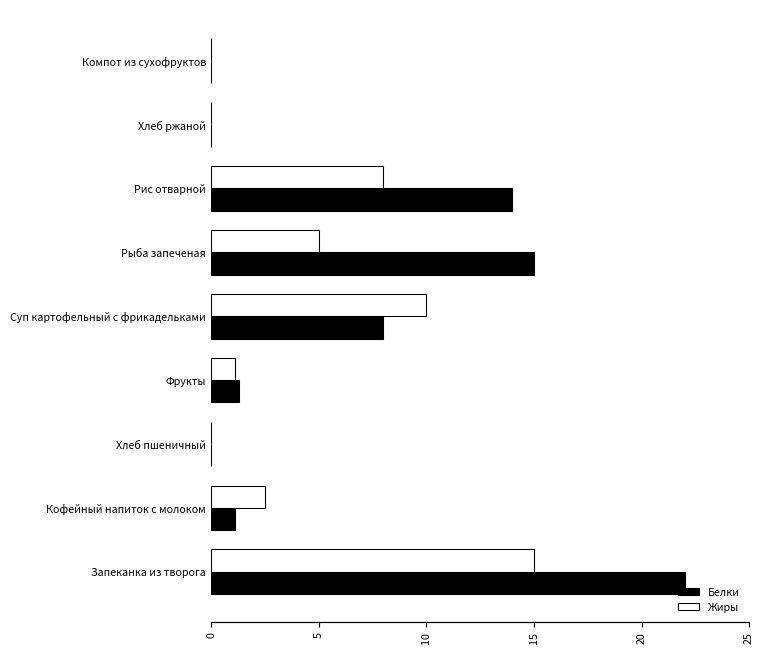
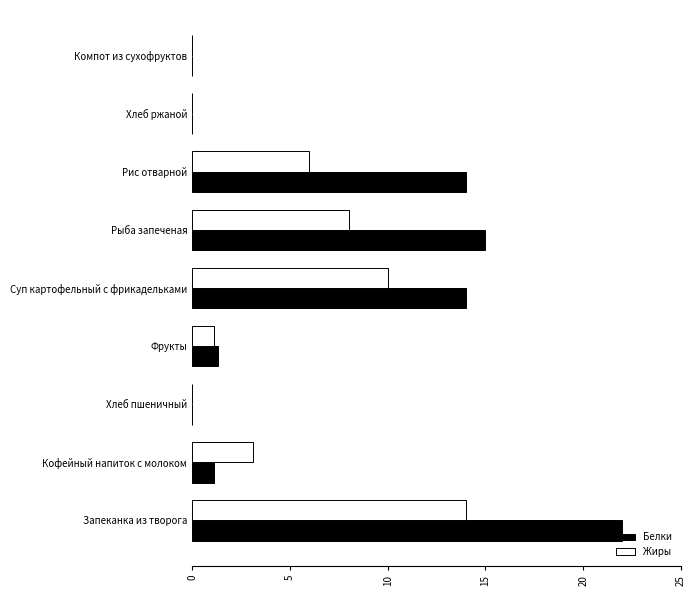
  {
    "Белки": {
      "Компот из сухофруктов": 0,
      "Хлеб ржаной": 0,
      "Рис отварной": 14,
      "Рыба запеченая": 15,
-     "Суп картофельный с фрикадельками": 8,
+     "Суп картофельный с фрикадельками": 14,
      "Фрукты": 1.3,
      "Хлеб пшеничный": 0,
      "Кофейный напиток с молоком": 1,
      "Запеканка из творога": 22
    },
    "Жиры": {
      "Компот из сухофруктов": 0.0,
      "Хлеб ржаной": 0.0,
-     "Рис отварной": 8,
-     "Рыба запеченая": 5,
+     "Рис отварной": 6,
+     "Рыба запеченая": 8,
      "Суп картофельный с фрикадельками": 10.0,
      "Фрукты": 1.1,
      "Хлеб пшеничный": 0.0,
-     "Кофейный напиток с молоком": 2.5,
-     "Запеканка из творога": 15
+     "Кофейный напиток с молоком": 3.1,
+     "Запеканка из творога": 14
    }
  }
